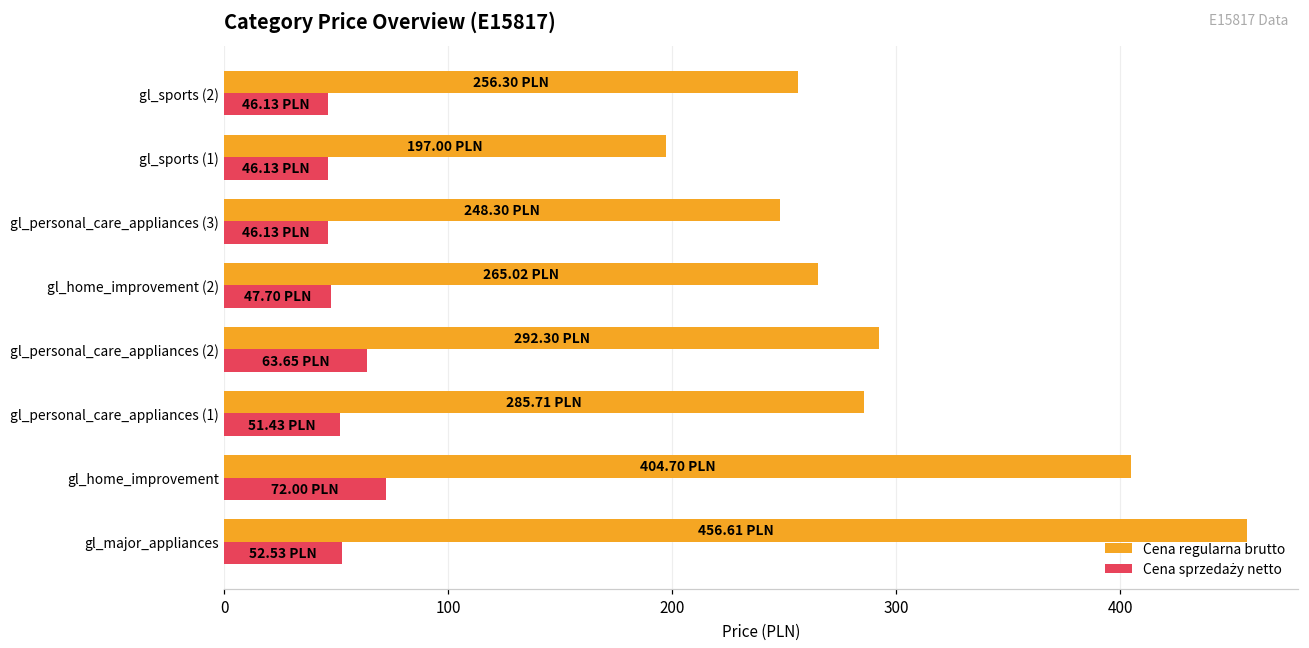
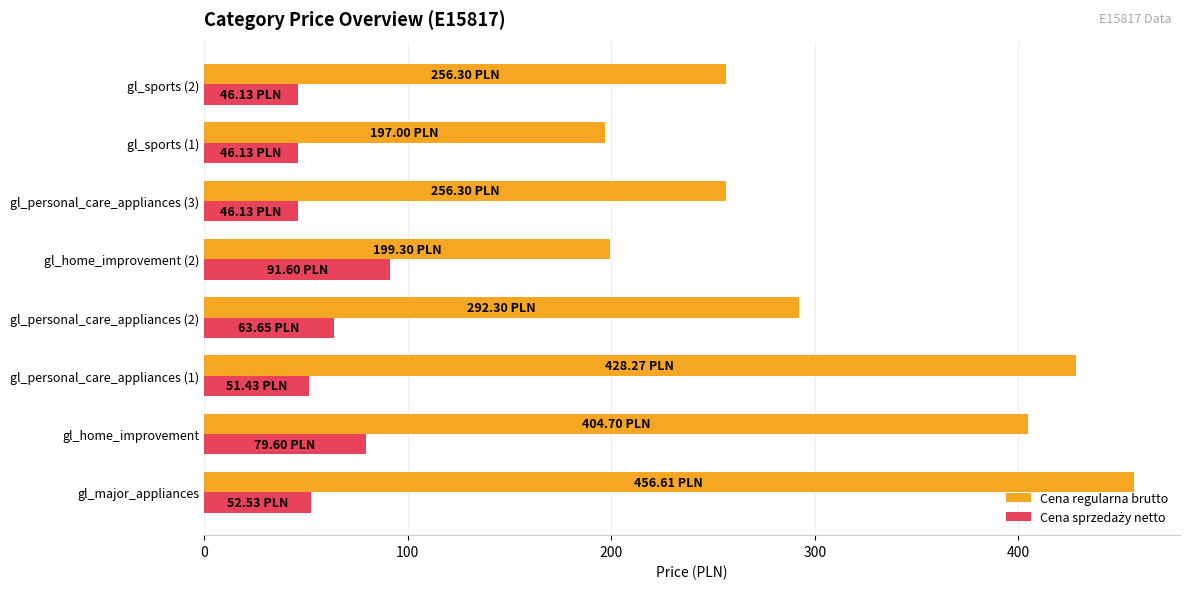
  {
    "Cena regularna brutto": {
      "gl_sports (2)": 256.30,
      "gl_sports (1)": 197.00,
-     "gl_personal_care_appliances (3)": 248.30,
-     "gl_home_improvement (2)": 265.02,
+     "gl_personal_care_appliances (3)": 256.30,
+     "gl_home_improvement (2)": 199.30,
      "gl_personal_care_appliances (2)": 292.30,
-     "gl_personal_care_appliances (1)": 285.71,
+     "gl_personal_care_appliances (1)": 428.27,
      "gl_home_improvement": 404.70,
      "gl_major_appliances": 456.61
    },
    "Cena sprzedaży netto": {
      "gl_sports (2)": 46.13,
      "gl_sports (1)": 46.13,
      "gl_personal_care_appliances (3)": 46.13,
-     "gl_home_improvement (2)": 47.70,
+     "gl_home_improvement (2)": 91.60,
      "gl_personal_care_appliances (2)": 63.65,
      "gl_personal_care_appliances (1)": 51.43,
-     "gl_home_improvement": 72.00,
+     "gl_home_improvement": 79.60,
      "gl_major_appliances": 52.53
    }
  }
